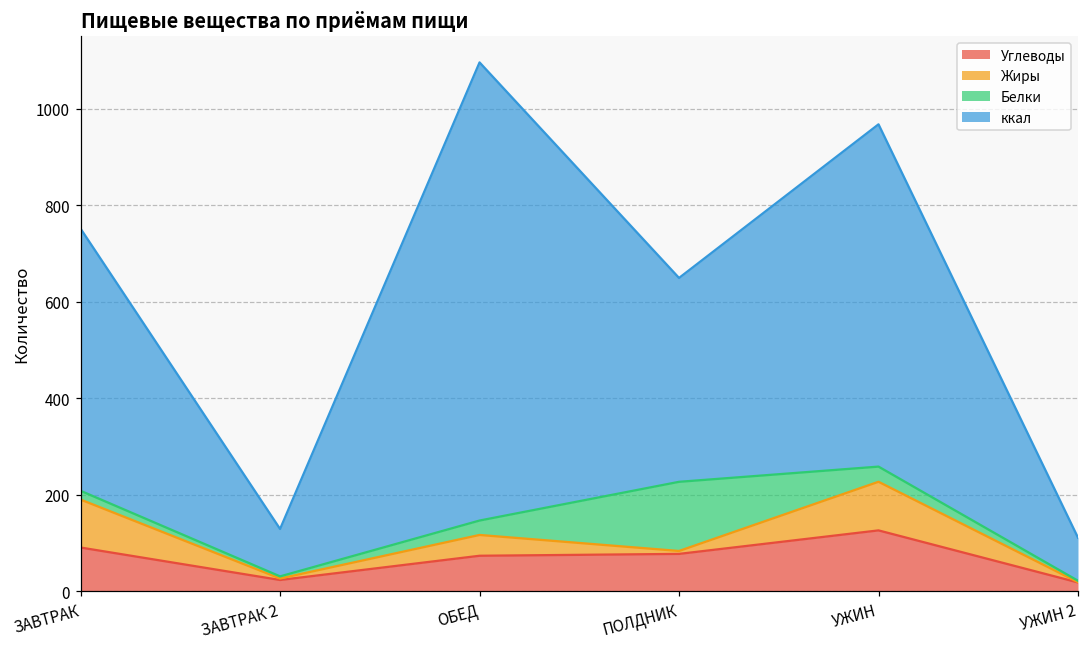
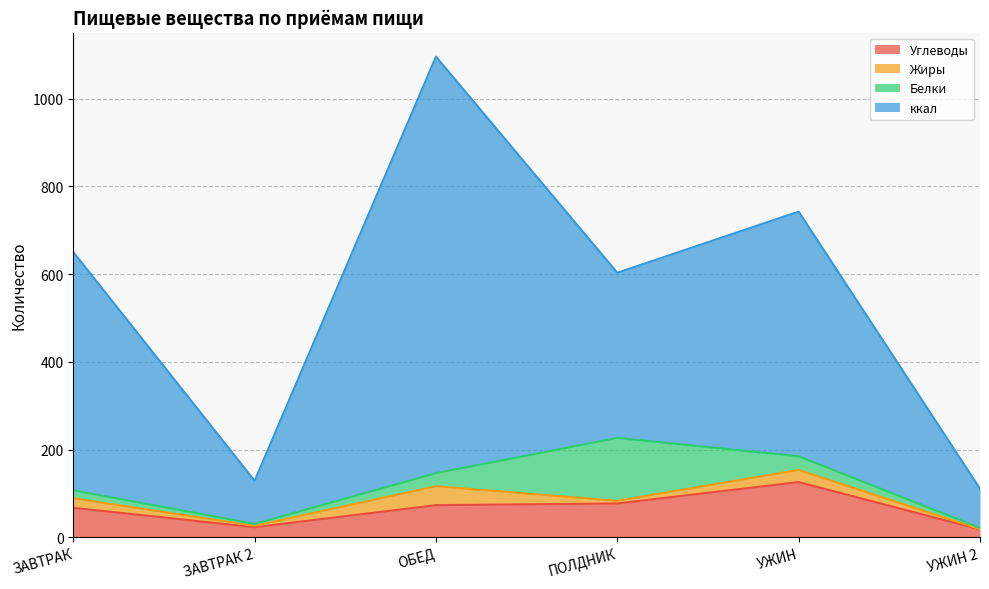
  {
    "Углеводы": {
-     "ЗАВТРАК": 90,
+     "ЗАВТРАК": 70,
      "ОБЕД": 70,
      "ПОЛДНИК": 80,
      "УЖИН": 130
    },
    "Жиры": {
-     "ЗАВТРАК": 100,
+     "ЗАВТРАК": 20,
      "ОБЕД": 40,
      "ПОЛДНИК": 10,
-     "УЖИН": 100
+     "УЖИН": 30
    },
    "Белки": {
      "ЗАВТРАК": 20,
      "ОБЕД": 30,
      "ПОЛДНИК": 140,
      "УЖИН": 30
    },
    "ккал": {
      "ЗАВТРАК": 540,
      "ЗАВТРАК 2": 100,
      "ОБЕД": 950,
-     "ПОЛДНИК": 420,
-     "УЖИН": 710,
+     "ПОЛДНИК": 380,
+     "УЖИН": 560,
      "УЖИН 2": 90
    }
  }
